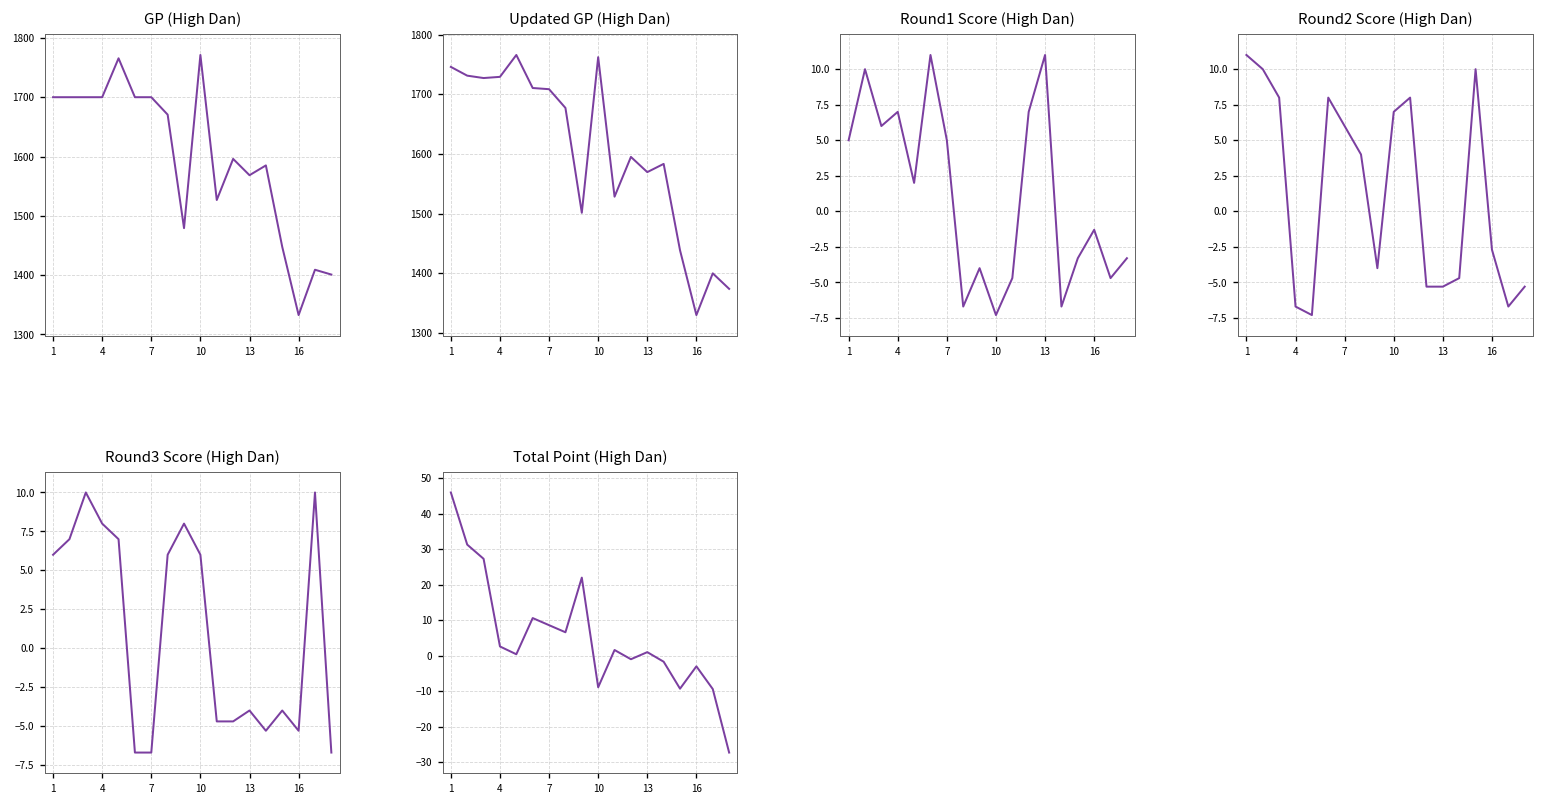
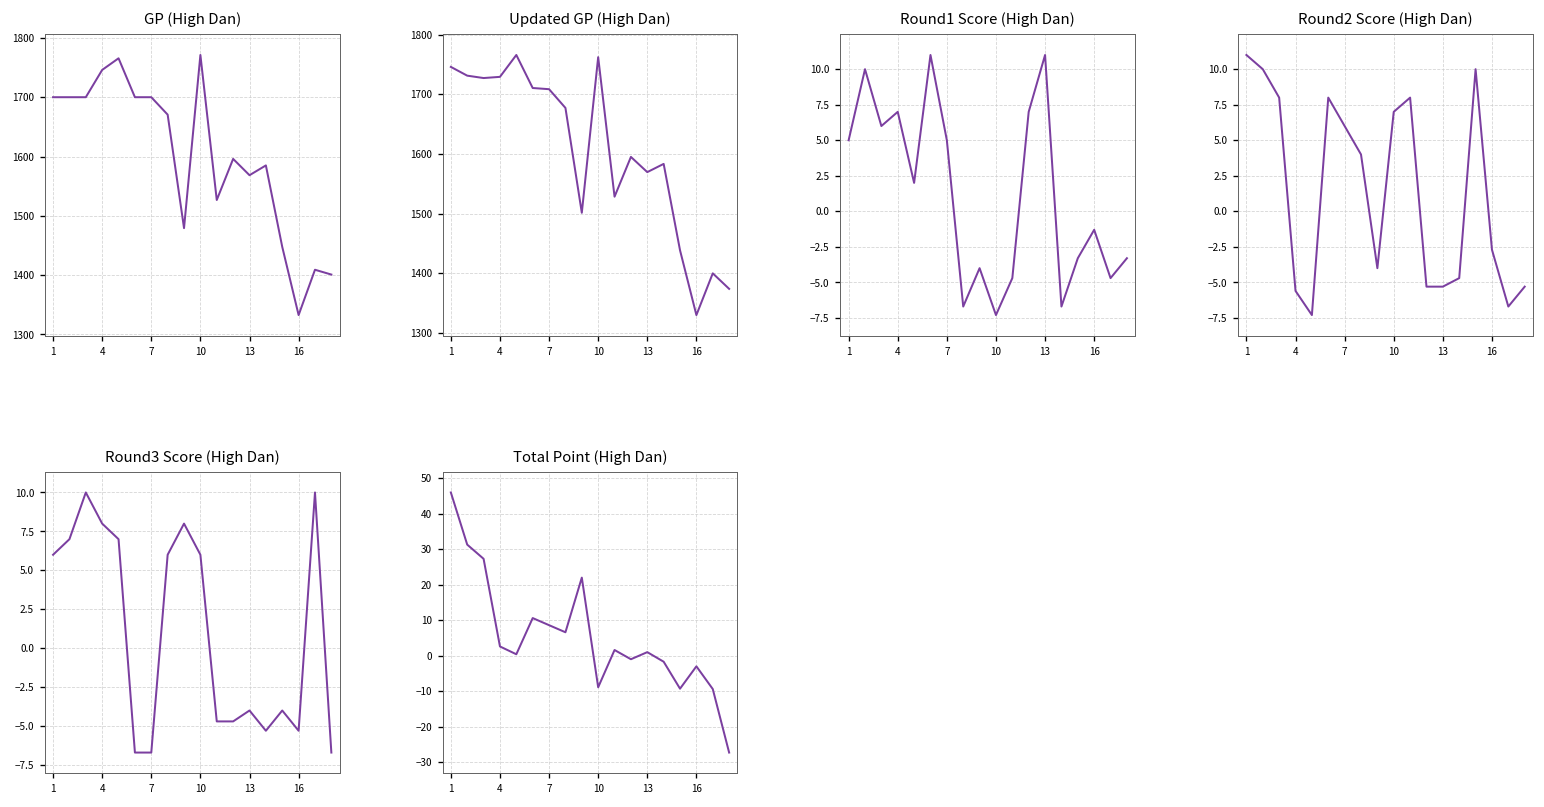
  {
    "GP (High Dan)": {
      "1": 1700,
-     "4": 1700,
+     "4": 1750,
      "7": 1700,
      "10": 1770,
      "13": 1570,
      "16": 1330
    },
    "Updated GP (High Dan)": {
      "1": 1750,
      "4": 1730,
      "7": 1710,
      "10": 1760,
      "13": 1570,
      "16": 1330
    },
    "Round1 Score (High Dan)": {
      "1": 5.0,
      "4": 7.0,
      "7": 5.0,
      "10": -7.3,
      "13": 11.0,
      "16": -1.3
    },
    "Round2 Score (High Dan)": {
      "1": 11.0,
-     "4": -6.7,
+     "4": -5.6,
      "7": 6.0,
      "10": 7.0,
      "13": -5.3,
      "16": -2.7
    },
    "Round3 Score (High Dan)": {
      "1": 6.0,
      "4": 8.0,
      "7": -6.7,
      "10": 6.0,
      "13": -4.0,
      "16": -5.3
    },
    "Total Point (High Dan)": {
      "1": 46,
      "4": 3,
      "7": 9,
      "10": -9,
      "13": 1,
      "16": -3
    }
  }
